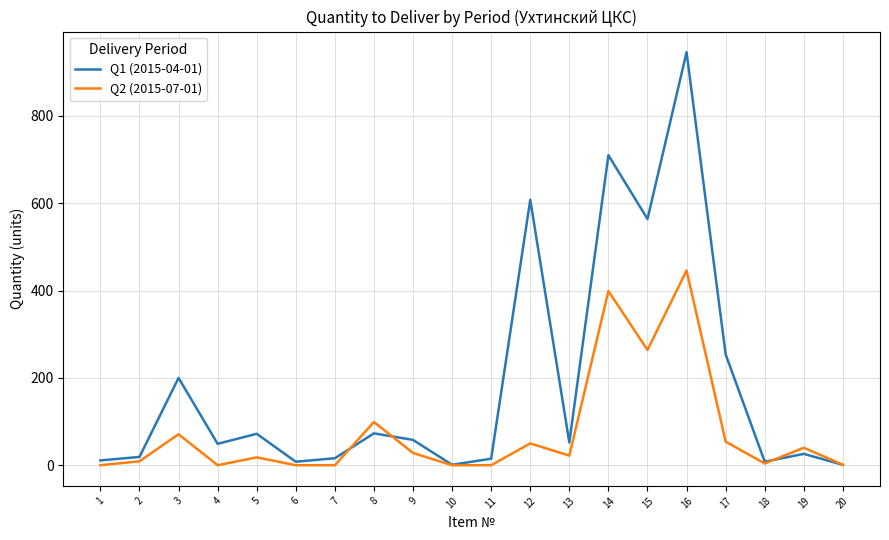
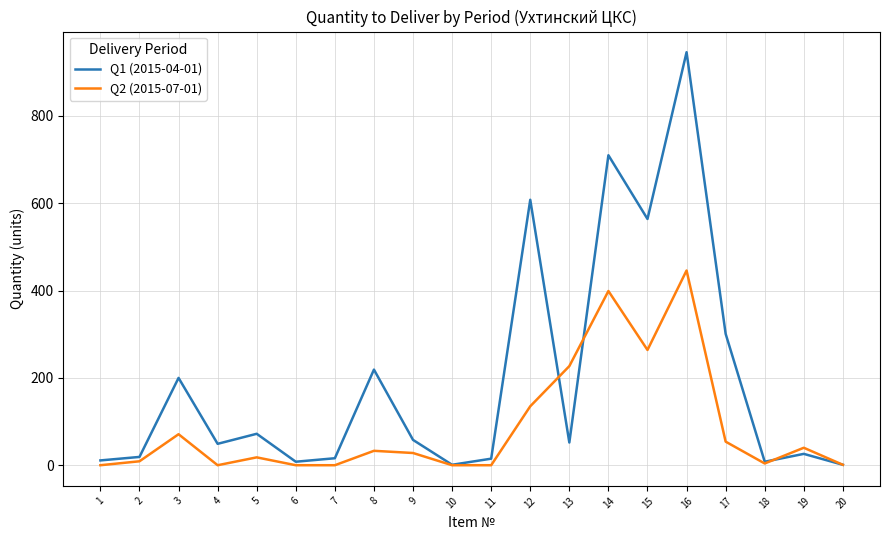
  {
    "Q1 (2015-04-01)": {
      "1": 10,
      "2": 20,
      "3": 200,
      "4": 50,
      "5": 70,
      "6": 10,
      "7": 20,
-     "8": 70,
+     "8": 220,
      "9": 60,
      "11": 20,
      "12": 610,
      "13": 50,
      "14": 710,
      "15": 560,
      "16": 950,
-     "17": 250,
+     "17": 300,
      "19": 30
    },
    "Q2 (2015-07-01)": {
      "1": 0,
      "2": 10,
      "3": 70,
      "4": 0,
      "5": 20,
      "6": 0,
      "7": 0,
-     "8": 100,
+     "8": 30,
      "9": 30,
      "11": 0,
-     "12": 50,
-     "13": 20,
+     "12": 140,
+     "13": 230,
      "14": 400,
      "15": 260,
      "16": 450,
      "17": 50,
      "19": 40
    }
  }
